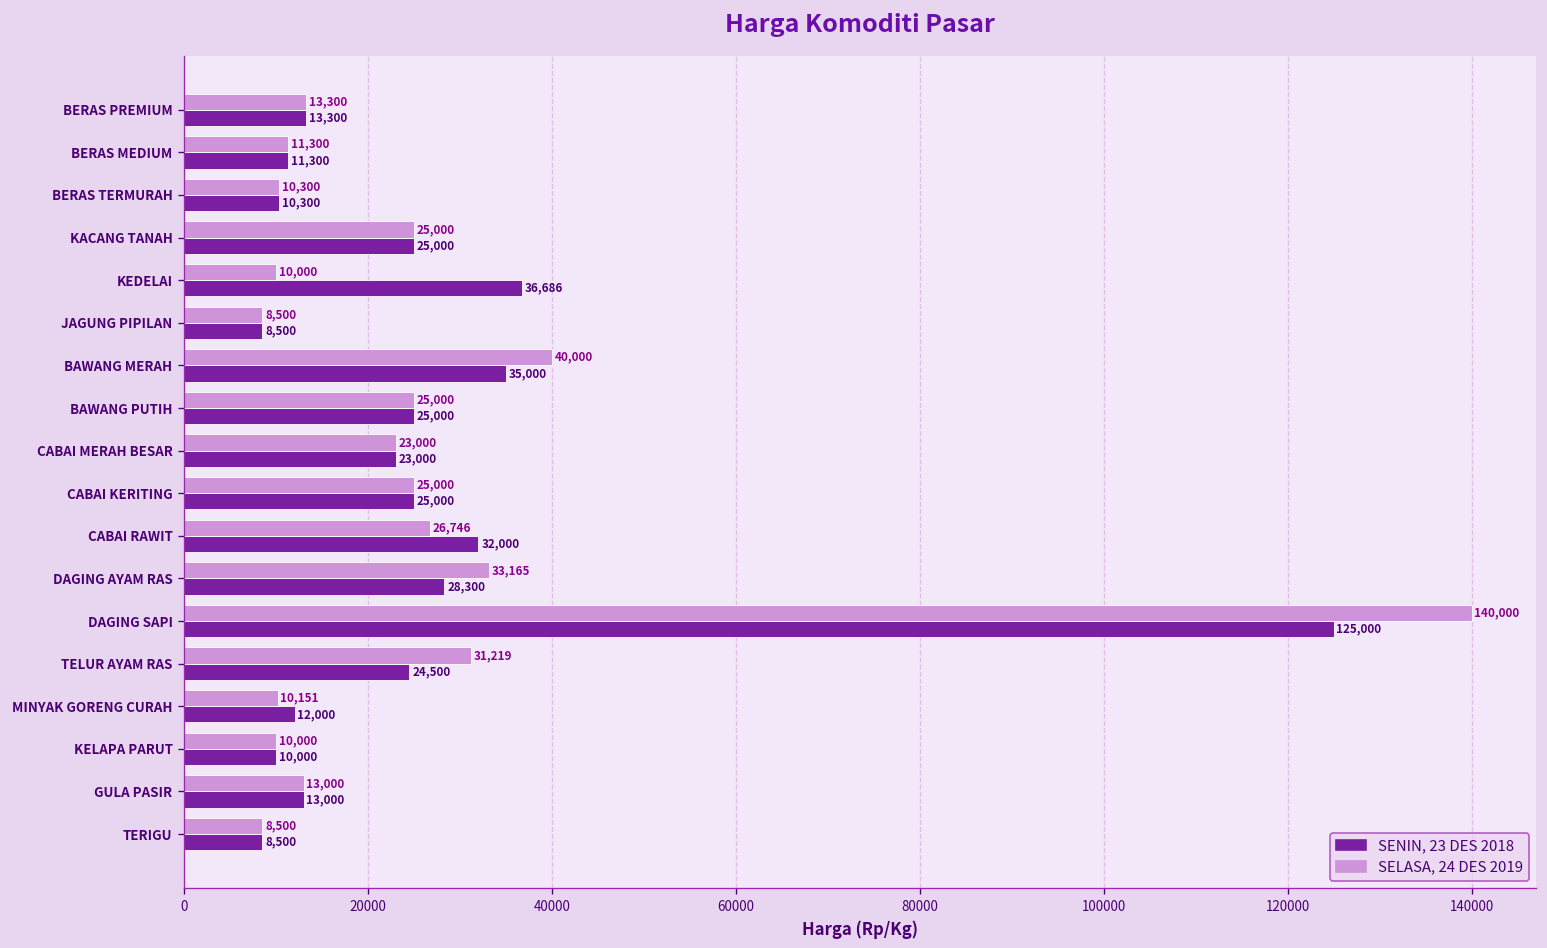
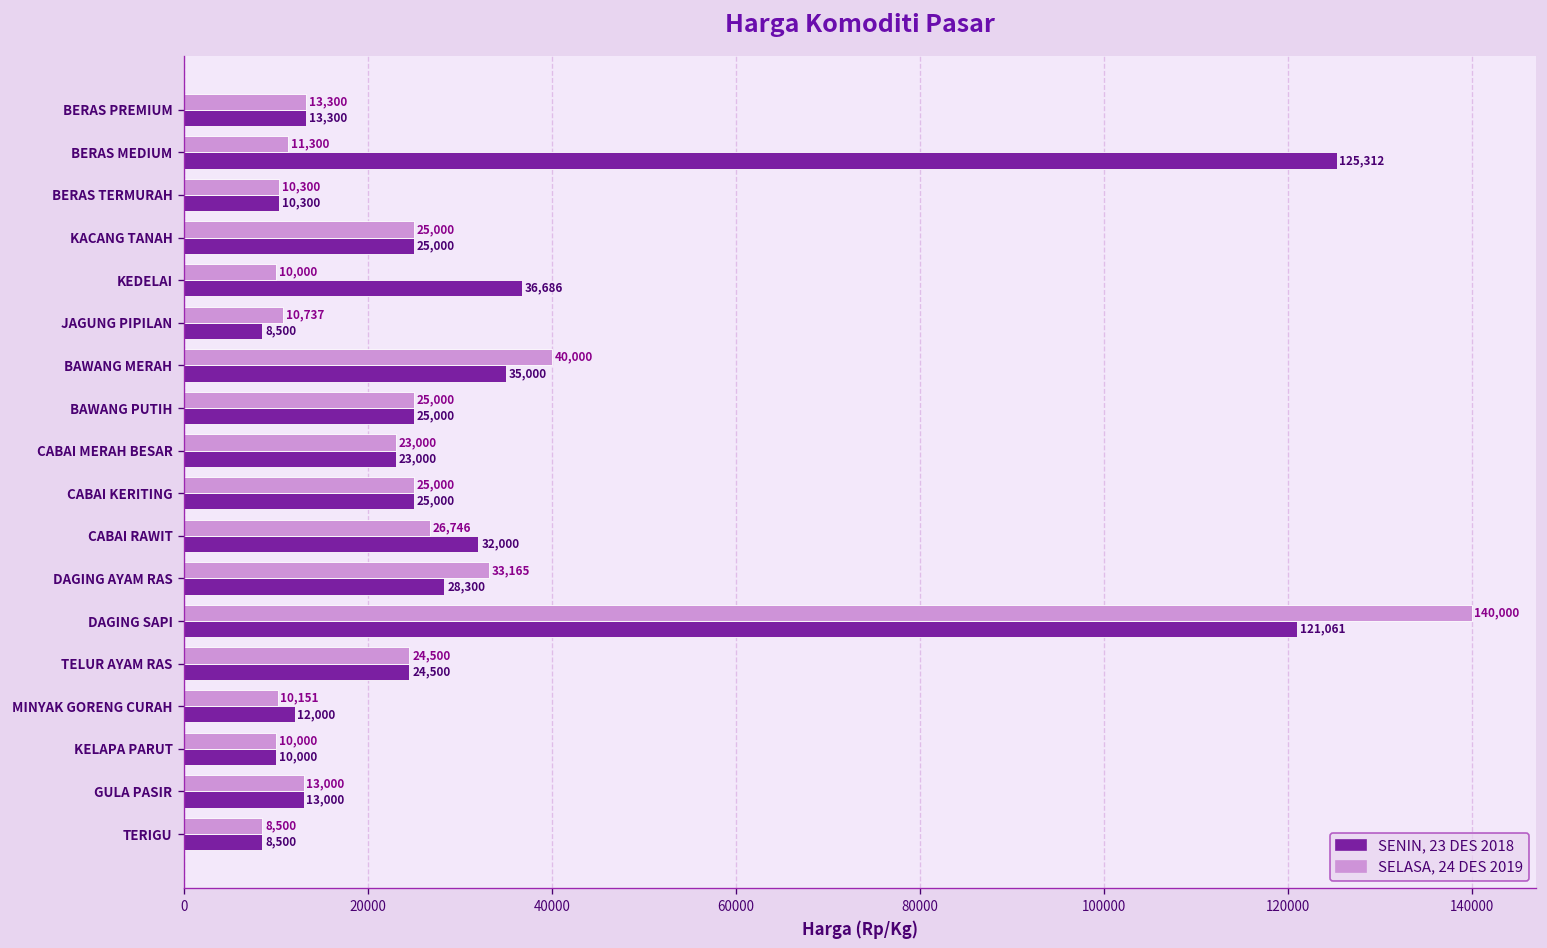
  {
    "SENIN, 23 DES 2018": {
      "BERAS PREMIUM": "13,300",
-     "BERAS MEDIUM": "11,300",
+     "BERAS MEDIUM": "125,312",
      "BERAS TERMURAH": "10,300",
      "KACANG TANAH": "25,000",
      "KEDELAI": "36,686",
      "JAGUNG PIPILAN": "8,500",
      "BAWANG MERAH": "35,000",
      "BAWANG PUTIH": "25,000",
      "CABAI MERAH BESAR": "23,000",
      "CABAI KERITING": "25,000",
      "CABAI RAWIT": "32,000",
      "DAGING AYAM RAS": "28,300",
-     "DAGING SAPI": "125,000",
+     "DAGING SAPI": "121,061",
      "TELUR AYAM RAS": "24,500",
      "MINYAK GORENG CURAH": "12,000",
      "KELAPA PARUT": "10,000",
      "GULA PASIR": "13,000",
      "TERIGU": "8,500"
    },
    "SELASA, 24 DES 2019": {
      "BERAS PREMIUM": "13,300",
      "BERAS MEDIUM": "11,300",
      "BERAS TERMURAH": "10,300",
      "KACANG TANAH": "25,000",
      "KEDELAI": "10,000",
-     "JAGUNG PIPILAN": "8,500",
+     "JAGUNG PIPILAN": "10,737",
      "BAWANG MERAH": "40,000",
      "BAWANG PUTIH": "25,000",
      "CABAI MERAH BESAR": "23,000",
      "CABAI KERITING": "25,000",
      "CABAI RAWIT": "26,746",
      "DAGING AYAM RAS": "33,165",
      "DAGING SAPI": "140,000",
-     "TELUR AYAM RAS": "31,219",
+     "TELUR AYAM RAS": "24,500",
      "MINYAK GORENG CURAH": "10,151",
      "KELAPA PARUT": "10,000",
      "GULA PASIR": "13,000",
      "TERIGU": "8,500"
    }
  }
